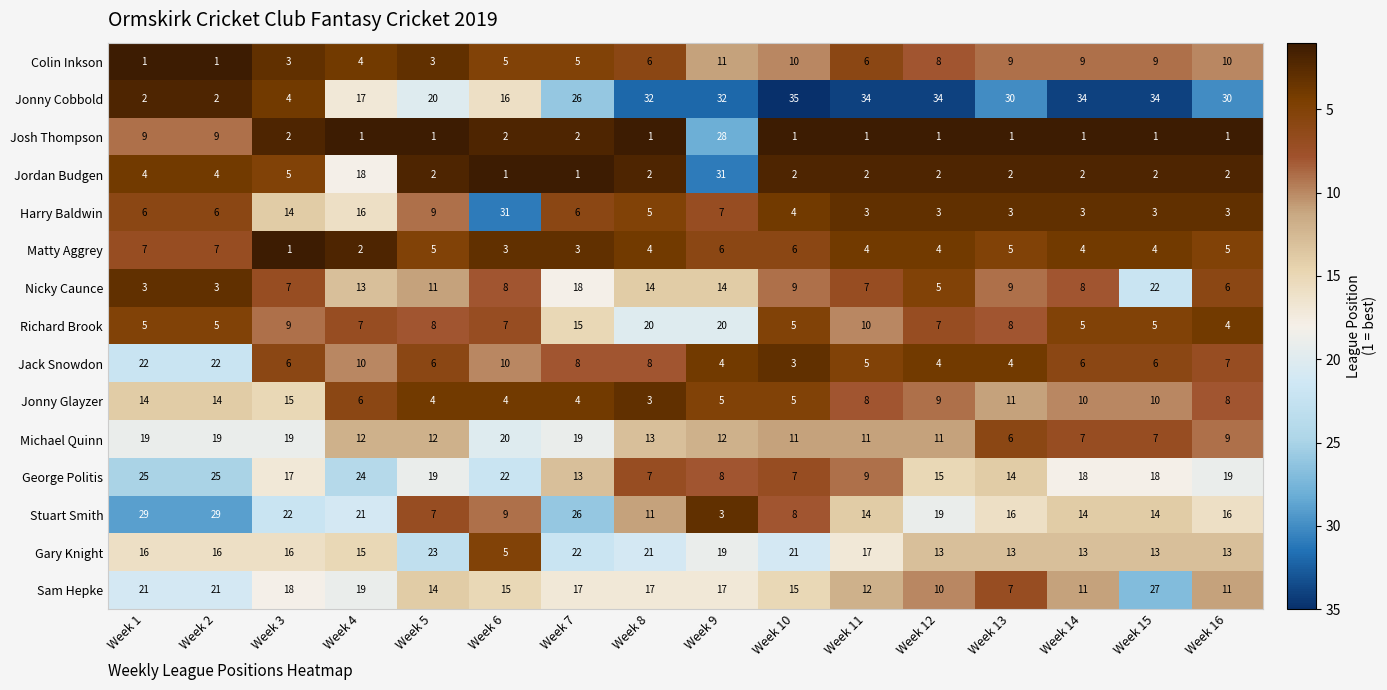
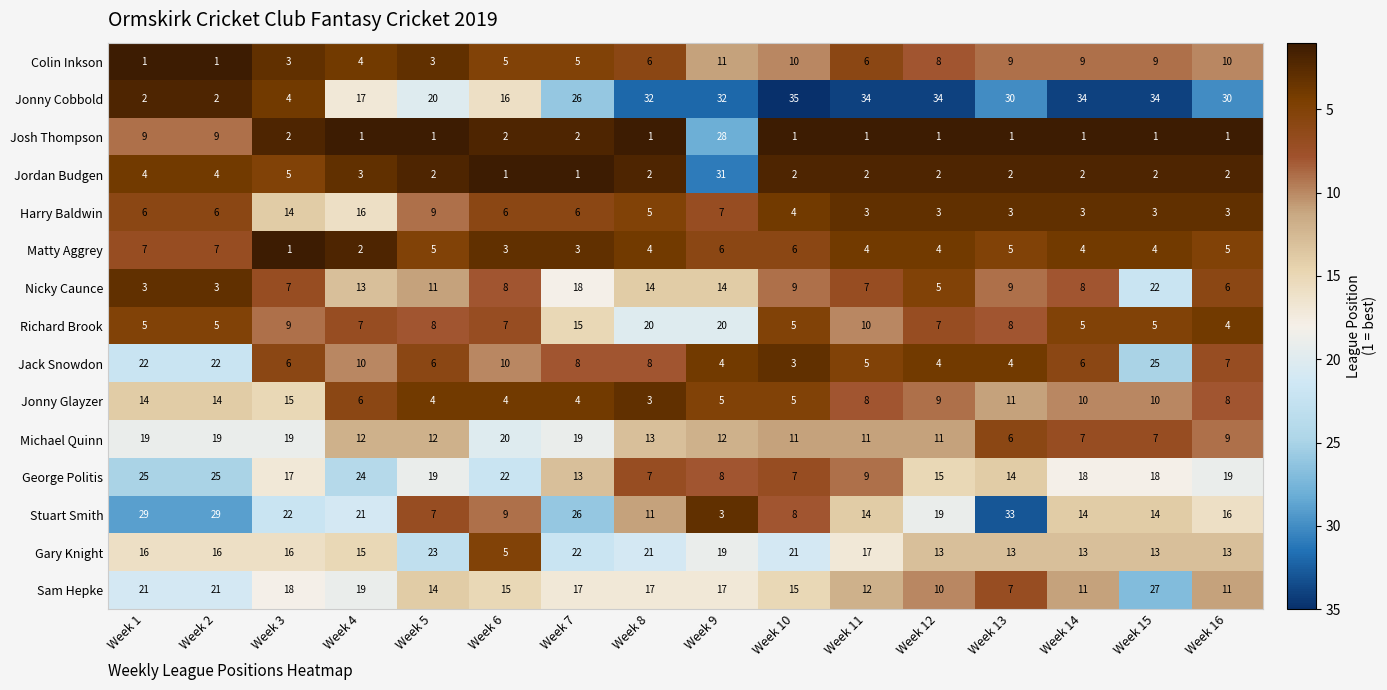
  {
    "Jordan Budgen": {
      "Week 1": 4,
      "Week 2": 4,
      "Week 3": 5,
-     "Week 4": 18,
+     "Week 4": 3,
      "Week 5": 2,
      "Week 6": 1,
      "Week 7": 1,
      "Week 8": 2,
      "Week 9": 31,
      "Week 10": 2,
      "Week 11": 2,
      "Week 12": 2,
      "Week 13": 2,
      "Week 14": 2,
      "Week 15": 2,
      "Week 16": 2
    },
    "Harry Baldwin": {
      "Week 1": 6,
      "Week 2": 6,
      "Week 3": 14,
      "Week 4": 16,
      "Week 5": 9,
-     "Week 6": 31,
+     "Week 6": 6,
      "Week 7": 6,
      "Week 8": 5,
      "Week 9": 7,
      "Week 10": 4,
      "Week 11": 3,
      "Week 12": 3,
      "Week 13": 3,
      "Week 14": 3,
      "Week 15": 3,
      "Week 16": 3
    },
    "Jack Snowdon": {
      "Week 1": 22,
      "Week 2": 22,
      "Week 3": 6,
      "Week 4": 10,
      "Week 5": 6,
      "Week 6": 10,
      "Week 7": 8,
      "Week 8": 8,
      "Week 9": 4,
      "Week 10": 3,
      "Week 11": 5,
      "Week 12": 4,
      "Week 13": 4,
      "Week 14": 6,
-     "Week 15": 6,
+     "Week 15": 25,
      "Week 16": 7
    },
    "Stuart Smith": {
      "Week 1": 29,
      "Week 2": 29,
      "Week 3": 22,
      "Week 4": 21,
      "Week 5": 7,
      "Week 6": 9,
      "Week 7": 26,
      "Week 8": 11,
      "Week 9": 3,
      "Week 10": 8,
      "Week 11": 14,
      "Week 12": 19,
-     "Week 13": 16,
+     "Week 13": 33,
      "Week 14": 14,
      "Week 15": 14,
      "Week 16": 16
    }
  }
